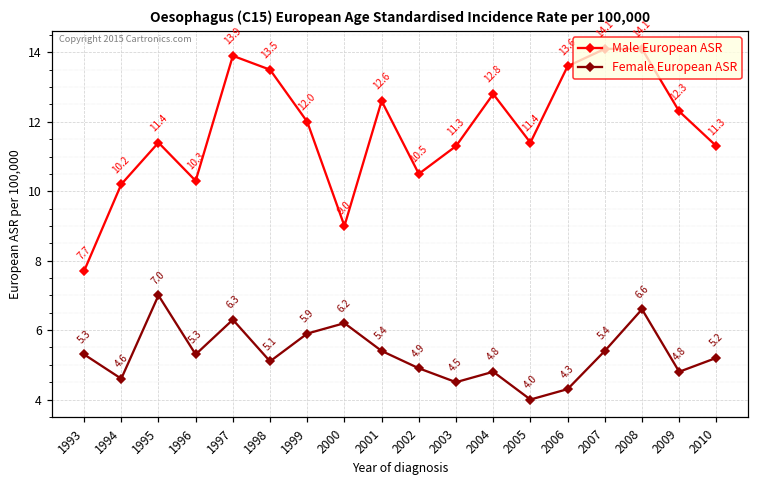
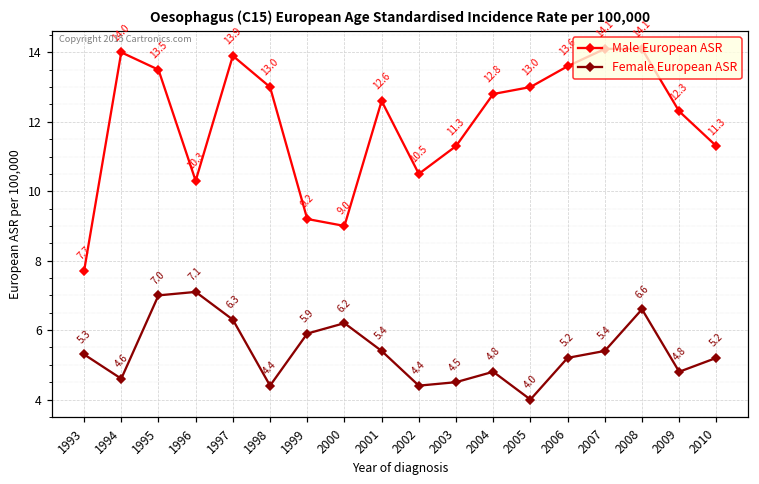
  {
    "Male European ASR": {
      "1993": 7.7,
-     "1994": 10.2,
-     "1995": 11.4,
+     "1994": 14.0,
+     "1995": 13.5,
      "1996": 10.3,
      "1997": 13.9,
-     "1998": 13.5,
-     "1999": 12.0,
+     "1998": 13.0,
+     "1999": 9.2,
      "2000": 9.0,
      "2001": 12.6,
      "2002": 10.5,
      "2003": 11.3,
      "2004": 12.8,
-     "2005": 11.4,
+     "2005": 13.0,
      "2009": 12.3,
      "2010": 11.3
    },
    "Female European ASR": {
      "1993": 5.3,
      "1994": 4.6,
      "1995": 7.0,
-     "1996": 5.3,
+     "1996": 7.1,
      "1997": 6.3,
-     "1998": 5.1,
+     "1998": 4.4,
      "1999": 5.9,
      "2000": 6.2,
      "2001": 5.4,
-     "2002": 4.9,
+     "2002": 4.4,
      "2003": 4.5,
      "2004": 4.8,
      "2005": 4.0,
-     "2006": 4.3,
+     "2006": 5.2,
      "2007": 5.4,
      "2008": 6.6,
      "2009": 4.8,
      "2010": 5.2
    }
  }
